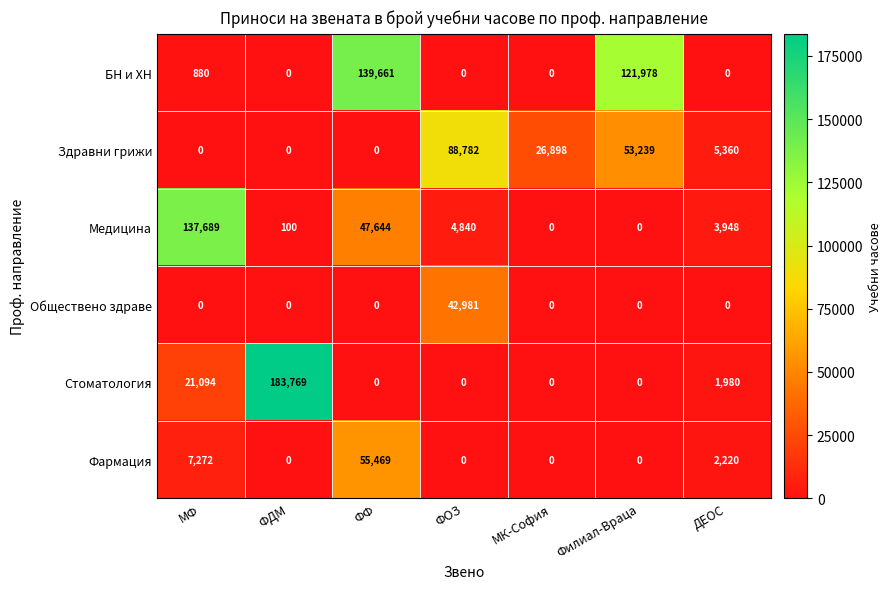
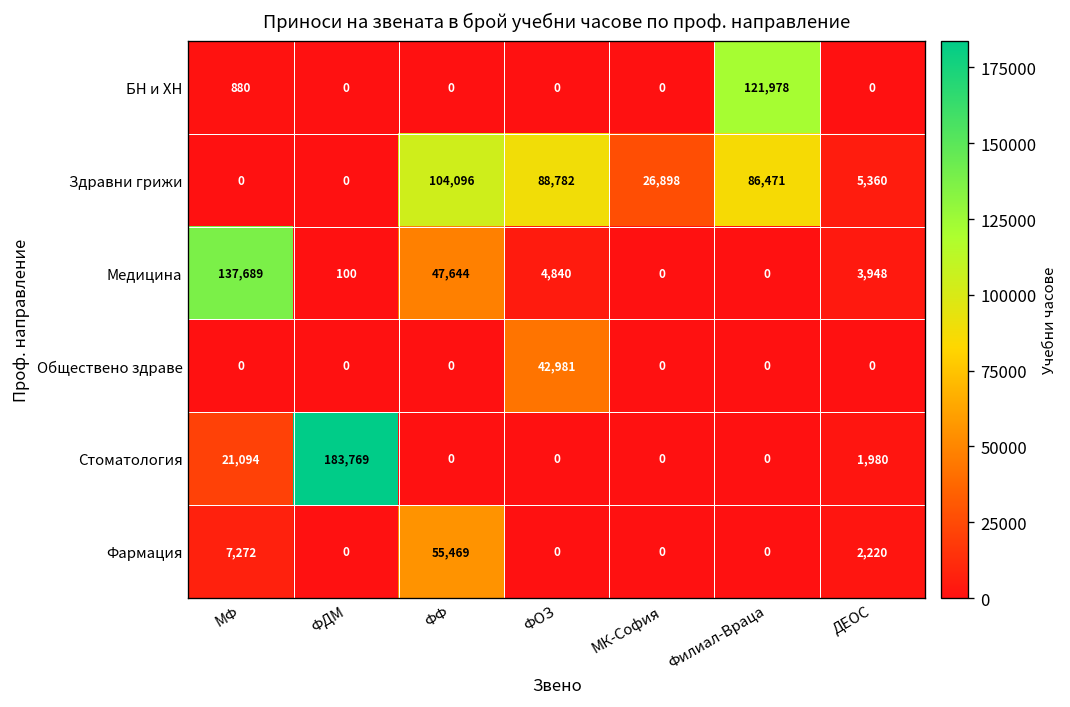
  {
    "БН и ХН": {
      "МФ": "880",
      "ФДМ": "0",
-     "ФФ": "139,661",
+     "ФФ": "0",
      "ФОЗ": "0",
      "МК-София": "0",
      "Филиал-Враца": "121,978",
      "ДЕОС": "0"
    },
    "Здравни грижи": {
      "МФ": "0",
      "ФДМ": "0",
-     "ФФ": "0",
+     "ФФ": "104,096",
      "ФОЗ": "88,782",
      "МК-София": "26,898",
-     "Филиал-Враца": "53,239",
+     "Филиал-Враца": "86,471",
      "ДЕОС": "5,360"
    },
    "Медицина": {
      "МФ": "137,689",
      "ФДМ": "100",
      "ФФ": "47,644",
      "ФОЗ": "4,840",
      "МК-София": "0",
      "Филиал-Враца": "0",
      "ДЕОС": "3,948"
    },
    "Обществено здраве": {
      "МФ": "0",
      "ФДМ": "0",
      "ФФ": "0",
      "ФОЗ": "42,981",
      "МК-София": "0",
      "Филиал-Враца": "0",
      "ДЕОС": "0"
    },
    "Стоматология": {
      "МФ": "21,094",
      "ФДМ": "183,769",
      "ФФ": "0",
      "ФОЗ": "0",
      "МК-София": "0",
      "Филиал-Враца": "0",
      "ДЕОС": "1,980"
    },
    "Фармация": {
      "МФ": "7,272",
      "ФДМ": "0",
      "ФФ": "55,469",
      "ФОЗ": "0",
      "МК-София": "0",
      "Филиал-Враца": "0",
      "ДЕОС": "2,220"
    }
  }
